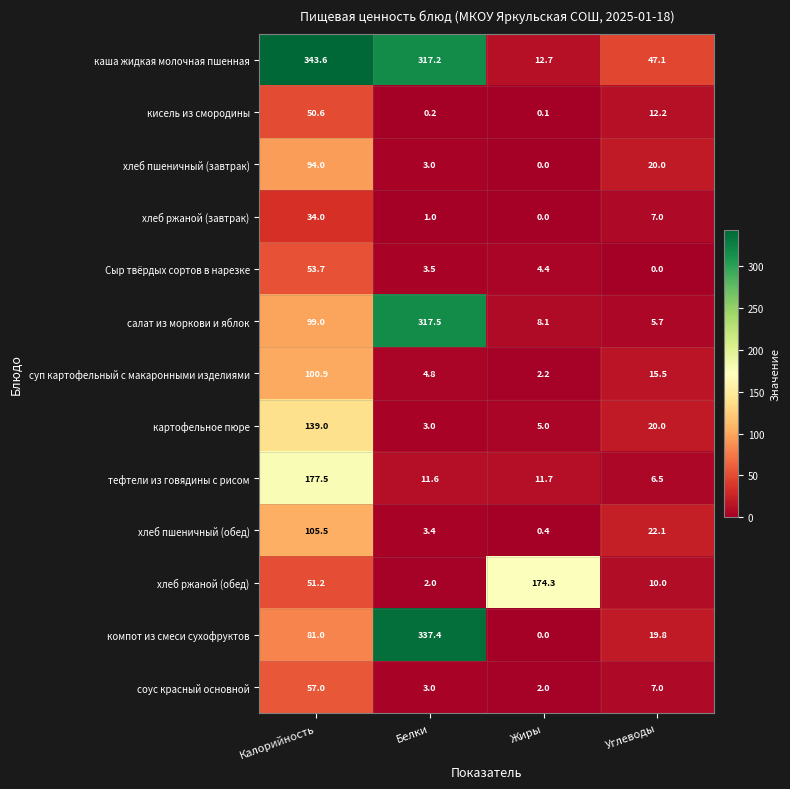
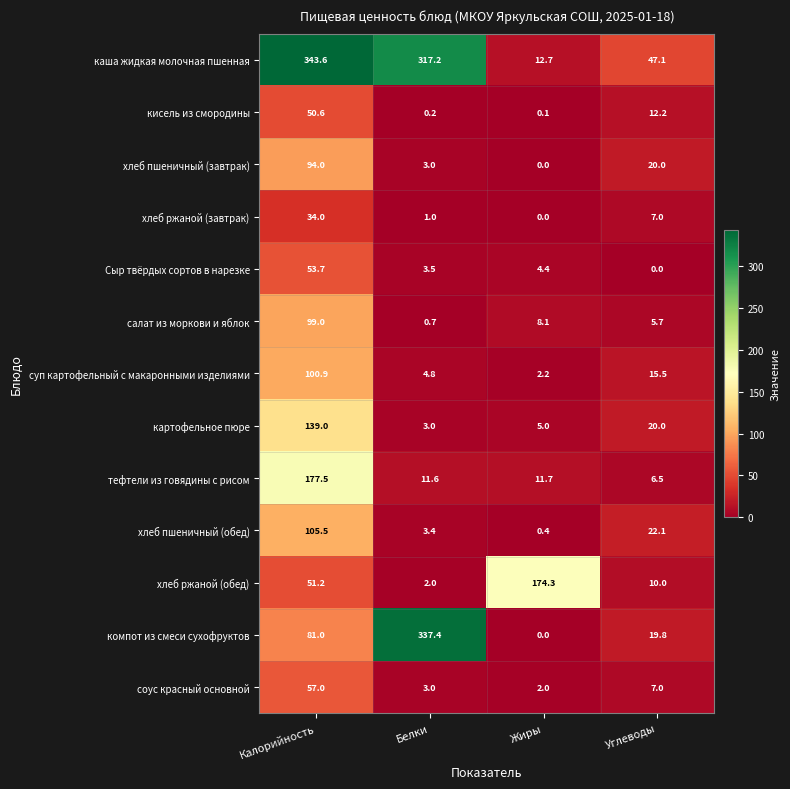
  {
    "каша жидкая молочная пшенная": {
      "Калорийность": 343.6,
      "Белки": 317.2,
      "Жиры": 12.7,
      "Углеводы": 47.1
    },
    "кисель из смородины": {
      "Калорийность": 50.6,
      "Белки": 0.2,
      "Жиры": 0.1,
      "Углеводы": 12.2
    },
    "хлеб пшеничный (завтрак)": {
      "Калорийность": 94.0,
      "Белки": 3.0,
      "Жиры": 0.0,
      "Углеводы": 20.0
    },
    "хлеб ржаной (завтрак)": {
      "Калорийность": 34.0,
      "Белки": 1.0,
      "Жиры": 0.0,
      "Углеводы": 7.0
    },
    "Сыр твёрдых сортов в нарезке": {
      "Калорийность": 53.7,
      "Белки": 3.5,
      "Жиры": 4.4,
      "Углеводы": 0.0
    },
    "салат из моркови и яблок": {
      "Калорийность": 99.0,
-     "Белки": 317.5,
+     "Белки": 0.7,
      "Жиры": 8.1,
      "Углеводы": 5.7
    },
    "суп картофельный с макаронными изделиями": {
      "Калорийность": 100.9,
      "Белки": 4.8,
      "Жиры": 2.2,
      "Углеводы": 15.5
    },
    "картофельное пюре": {
      "Калорийность": 139.0,
      "Белки": 3.0,
      "Жиры": 5.0,
      "Углеводы": 20.0
    },
    "тефтели из говядины с рисом": {
      "Калорийность": 177.5,
      "Белки": 11.6,
      "Жиры": 11.7,
      "Углеводы": 6.5
    },
    "хлеб пшеничный (обед)": {
      "Калорийность": 105.5,
      "Белки": 3.4,
      "Жиры": 0.4,
      "Углеводы": 22.1
    },
    "хлеб ржаной (обед)": {
      "Калорийность": 51.2,
      "Белки": 2.0,
      "Жиры": 174.3,
      "Углеводы": 10.0
    },
    "компот из смеси сухофруктов": {
      "Калорийность": 81.0,
      "Белки": 337.4,
      "Жиры": 0.0,
      "Углеводы": 19.8
    },
    "соус красный основной": {
      "Калорийность": 57.0,
      "Белки": 3.0,
      "Жиры": 2.0,
      "Углеводы": 7.0
    }
  }
